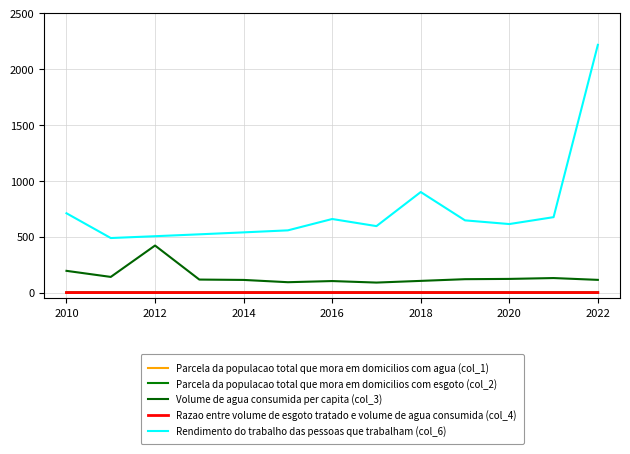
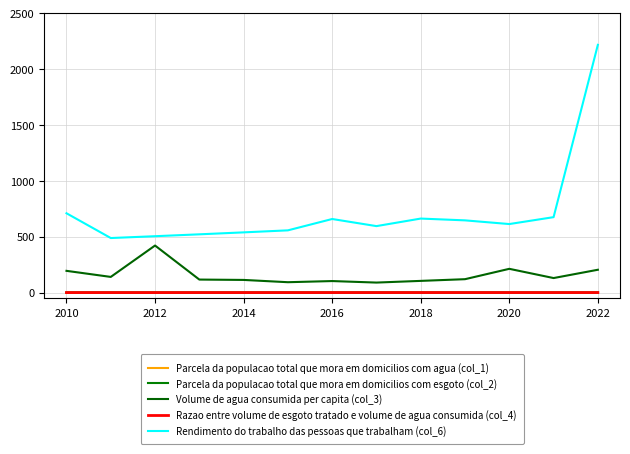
  {
    "Razao entre volume de esgoto tratado e volume de agua consumida (col_4)": {
      "2010": 0,
      "2012": 0,
      "2014": 0,
      "2016": 0,
      "2018": 0,
      "2020": 0,
      "2022": 0
    },
    "Volume de agua consumida per capita (col_3)": {
      "2010": 190,
      "2012": 420,
      "2014": 110,
      "2016": 100,
      "2018": 100,
-     "2020": 120,
-     "2022": 110
+     "2020": 210,
+     "2022": 200
    },
    "Rendimento do trabalho das pessoas que trabalham (col_6)": {
      "2010": 710,
      "2012": 500,
      "2014": 540,
      "2016": 660,
-     "2018": 900,
+     "2018": 660,
      "2020": 610,
      "2022": 2220
    }
  }
